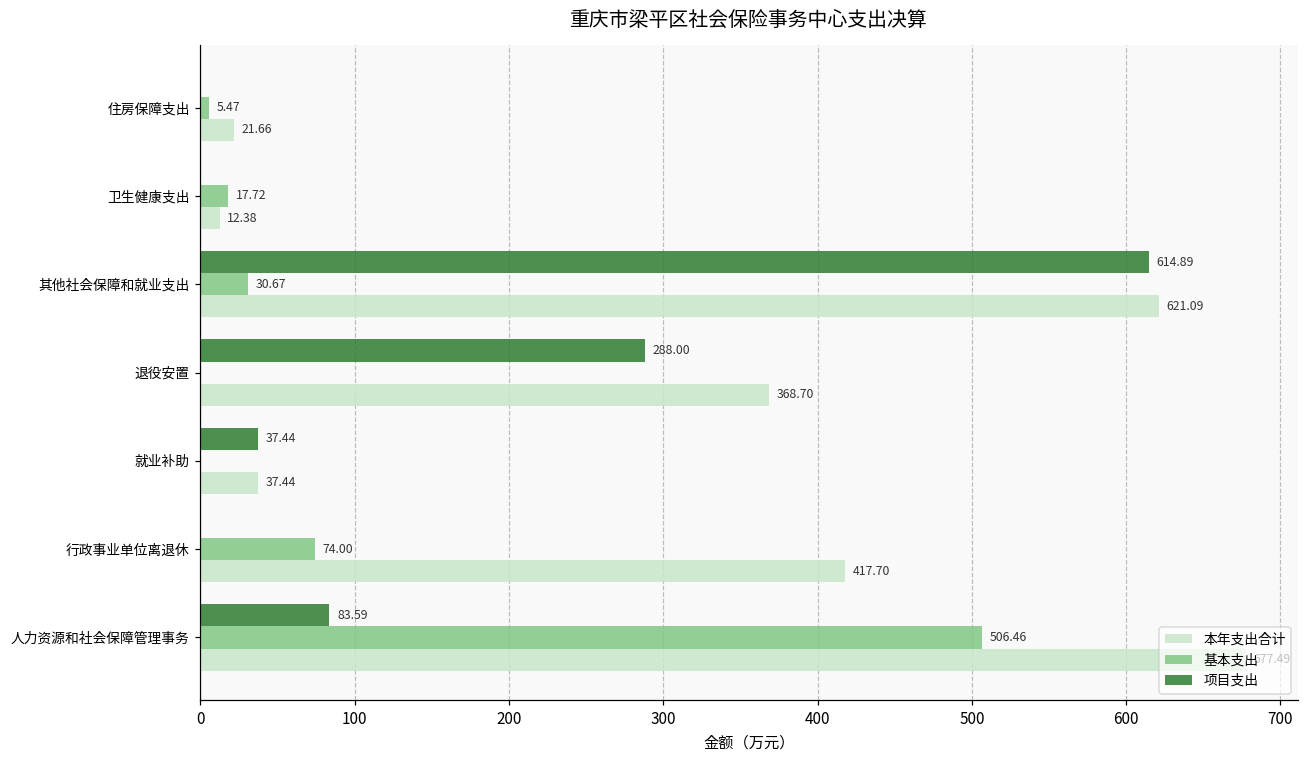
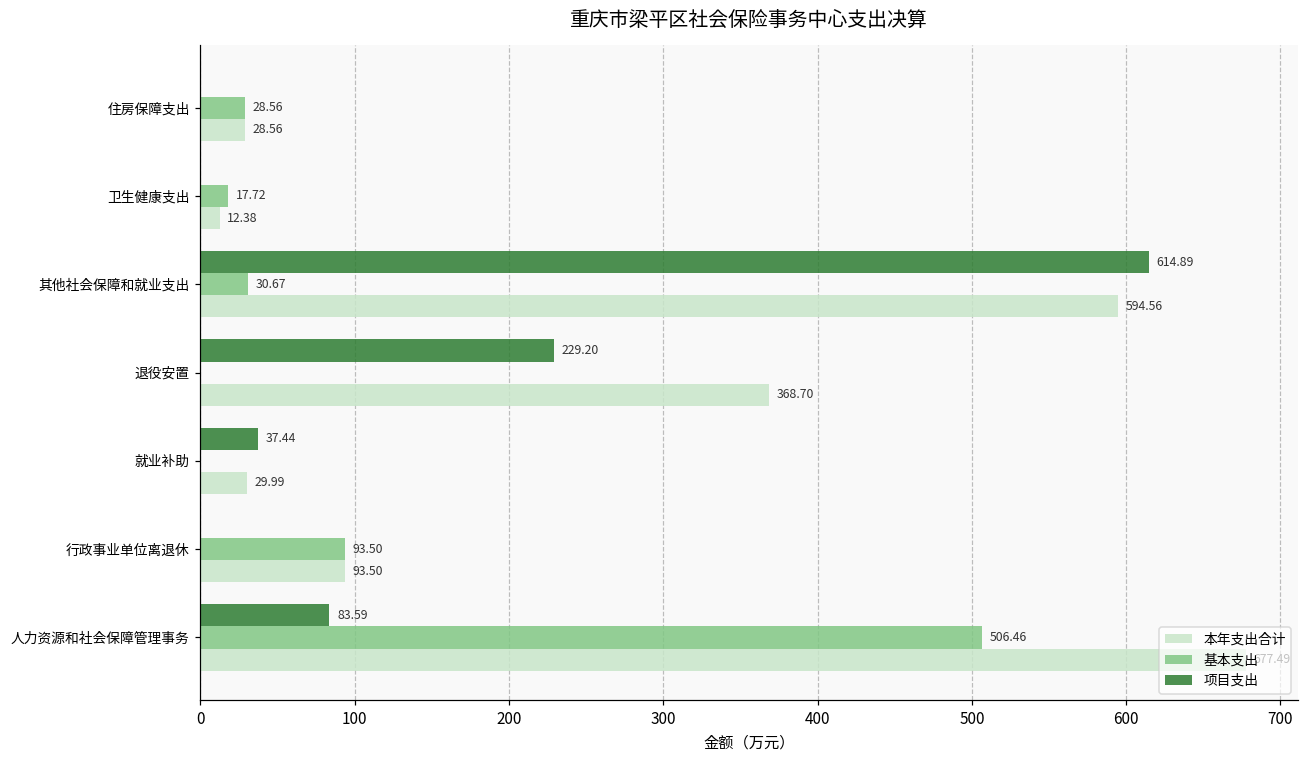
  {
    "本年支出合计": {
-     "住房保障支出": 21.66,
+     "住房保障支出": 28.56,
      "卫生健康支出": 12.38,
-     "其他社会保障和就业支出": 621.09,
+     "其他社会保障和就业支出": 594.56,
      "退役安置": 368.70,
-     "就业补助": 37.44,
-     "行政事业单位离退休": 417.70
+     "就业补助": 29.99,
+     "行政事业单位离退休": 93.50
    },
    "基本支出": {
-     "住房保障支出": 5.47,
+     "住房保障支出": 28.56,
      "卫生健康支出": 17.72,
      "其他社会保障和就业支出": 30.67,
-     "行政事业单位离退休": 74.00,
+     "行政事业单位离退休": 93.50,
      "人力资源和社会保障管理事务": 506.46
    },
    "项目支出": {
      "其他社会保障和就业支出": 614.89,
-     "退役安置": 288.00,
+     "退役安置": 229.20,
      "就业补助": 37.44,
      "人力资源和社会保障管理事务": 83.59
    }
  }
